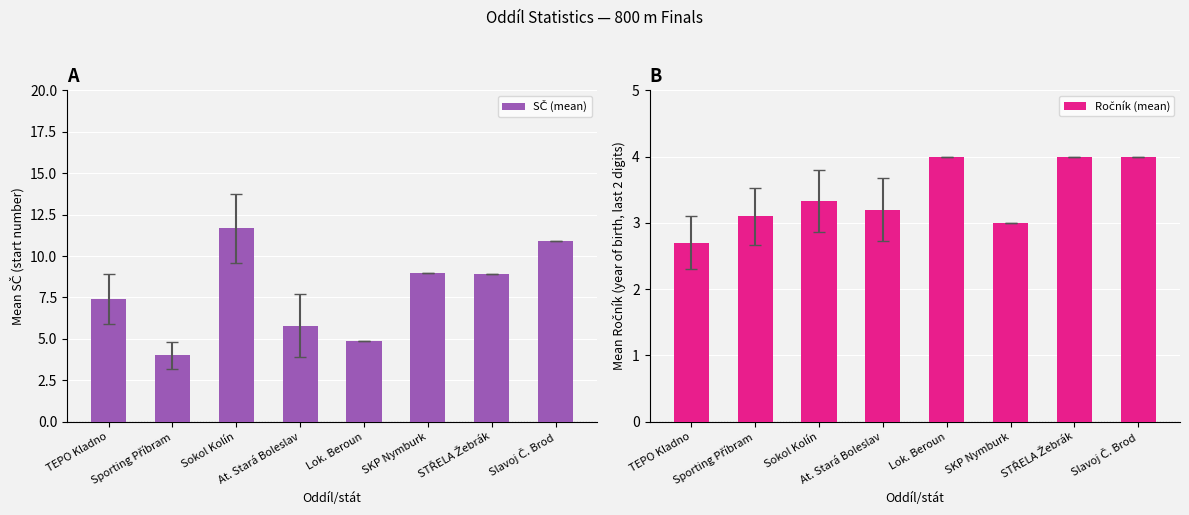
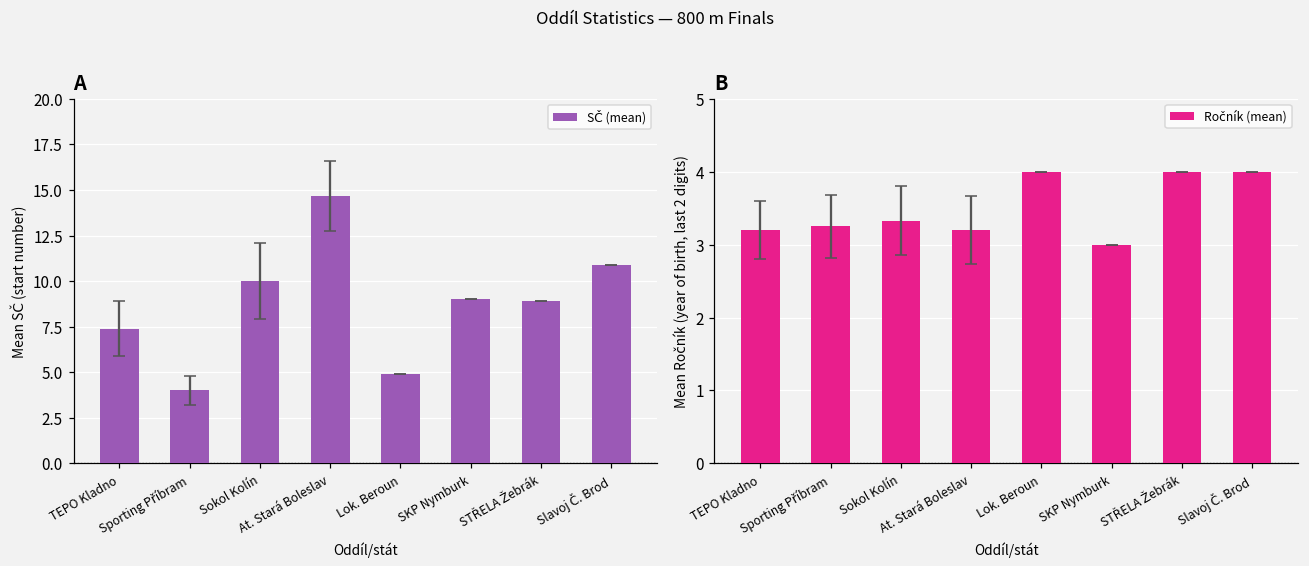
  {
    "A": {
      "SČ (mean)": {
        "TEPO Kladno": 7.4,
        "Sporting Příbram": 4.0,
-       "Sokol Kolín": 11.7,
-       "At. Stará Boleslav": 5.8,
+       "Sokol Kolín": 10.0,
+       "At. Stará Boleslav": 14.7,
        "Lok. Beroun": 4.9,
        "SKP Nymburk": 9.0,
        "STŘELA Žebrák": 8.9,
        "Slavoj Č. Brod": 10.9
      }
    },
    "B": {
      "Ročník (mean)": {
-       "TEPO Kladno": 2.7,
-       "Sporting Příbram": 3.1,
+       "TEPO Kladno": 3.2,
+       "Sporting Příbram": 3.3,
        "Sokol Kolín": 3.3,
        "At. Stará Boleslav": 3.2,
        "Lok. Beroun": 4.0,
        "SKP Nymburk": 3.0,
        "STŘELA Žebrák": 4.0,
        "Slavoj Č. Brod": 4.0
      }
    }
  }
